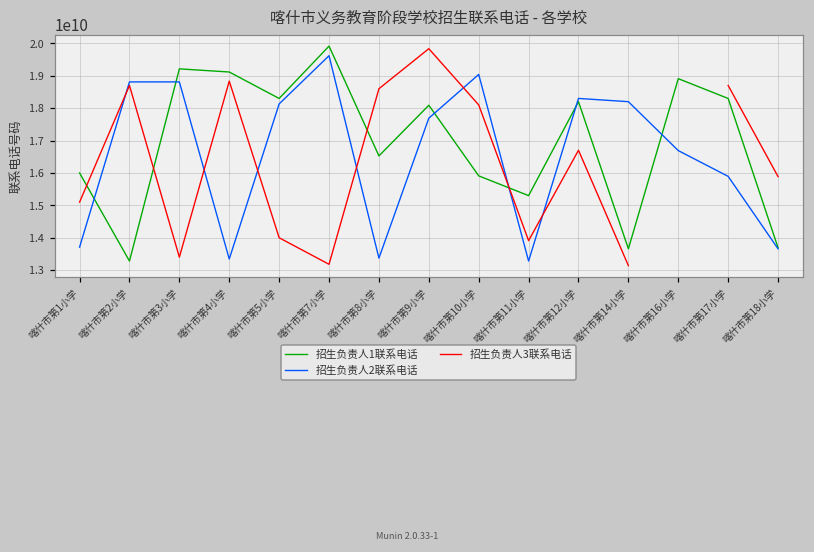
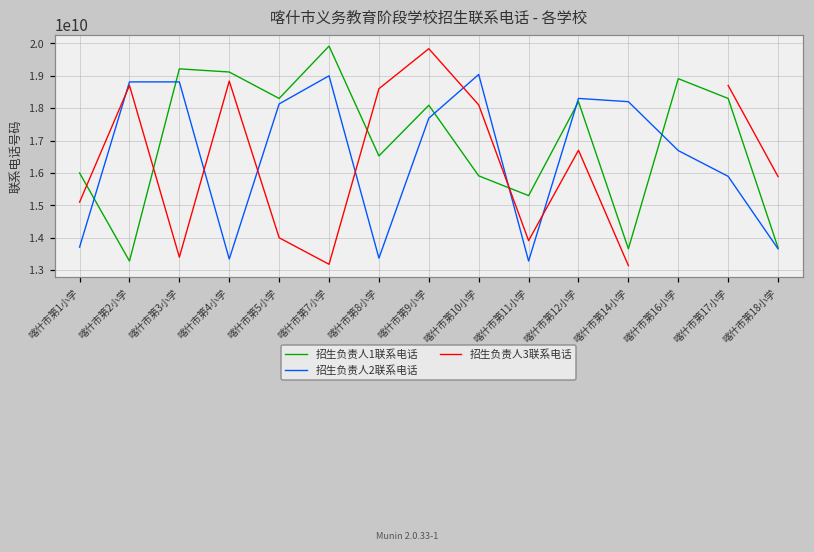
  {
    "招生负责人1联系电话": {
      "喀什市第1小学": 16000000000,
      "喀什市第2小学": 13300000000,
      "喀什市第3小学": 19200000000,
      "喀什市第4小学": 19100000000,
      "喀什市第5小学": 18300000000,
      "喀什市第7小学": 19900000000,
      "喀什市第8小学": 16500000000,
      "喀什市第9小学": 18100000000,
      "喀什市第10小学": 15900000000,
      "喀什市第11小学": 15300000000,
      "喀什市第12小学": 18200000000,
      "喀什市第14小学": 13700000000,
      "喀什市第16小学": 18900000000,
      "喀什市第17小学": 18300000000
    },
    "招生负责人2联系电话": {
      "喀什市第1小学": 13700000000,
      "喀什市第2小学": 18800000000,
      "喀什市第3小学": 18800000000,
      "喀什市第4小学": 13300000000,
      "喀什市第5小学": 18100000000,
-     "喀什市第7小学": 19600000000,
+     "喀什市第7小学": 19000000000,
      "喀什市第8小学": 13400000000,
      "喀什市第9小学": 17700000000,
      "喀什市第10小学": 19000000000,
      "喀什市第11小学": 13300000000,
      "喀什市第12小学": 18300000000,
      "喀什市第14小学": 18200000000,
      "喀什市第16小学": 16700000000,
      "喀什市第17小学": 15900000000
    },
    "招生负责人3联系电话": {
      "喀什市第1小学": 15100000000,
      "喀什市第2小学": 18700000000,
      "喀什市第3小学": 13400000000,
      "喀什市第4小学": 18800000000,
      "喀什市第5小学": 14000000000,
      "喀什市第7小学": 13200000000,
      "喀什市第8小学": 18600000000,
      "喀什市第9小学": 19800000000,
      "喀什市第10小学": 18100000000,
      "喀什市第11小学": 13900000000,
      "喀什市第12小学": 16700000000,
      "喀什市第14小学": 13100000000,
      "喀什市第17小学": 18700000000,
      "喀什市第18小学": 15900000000
    }
  }
